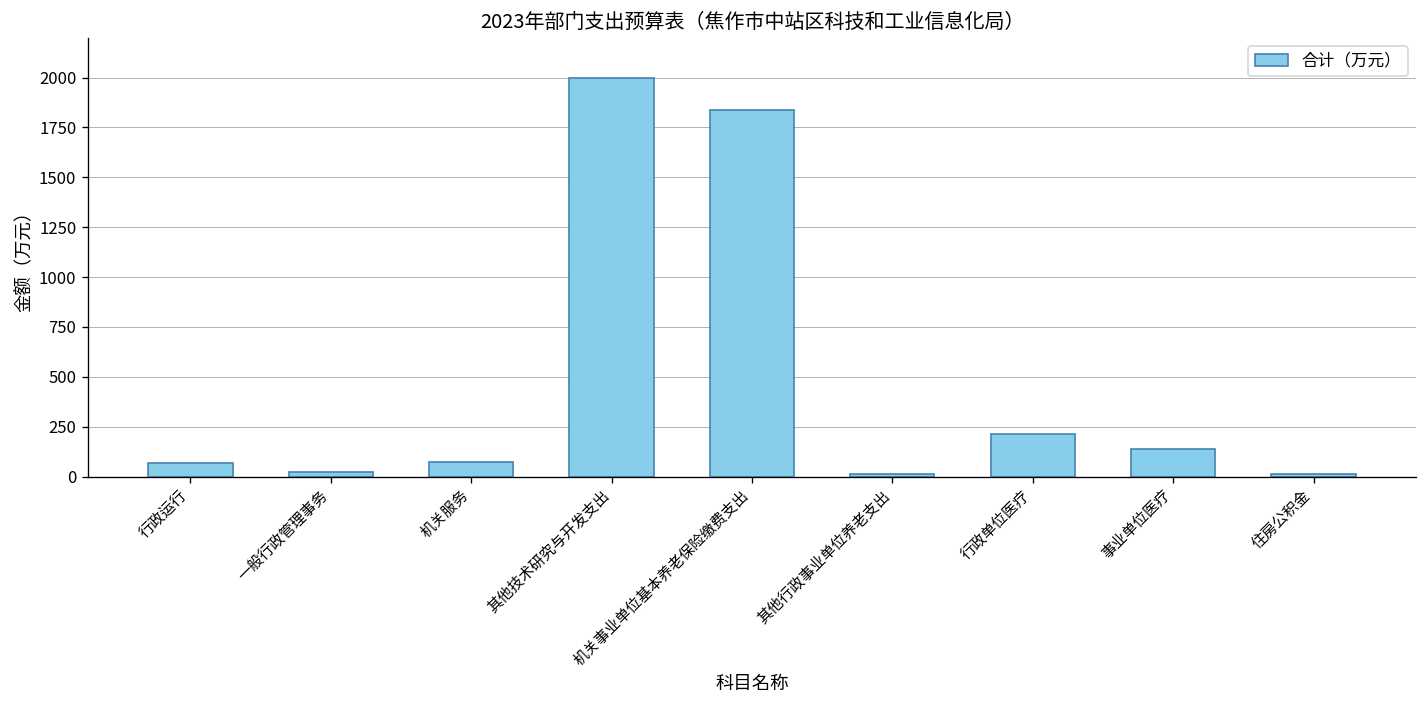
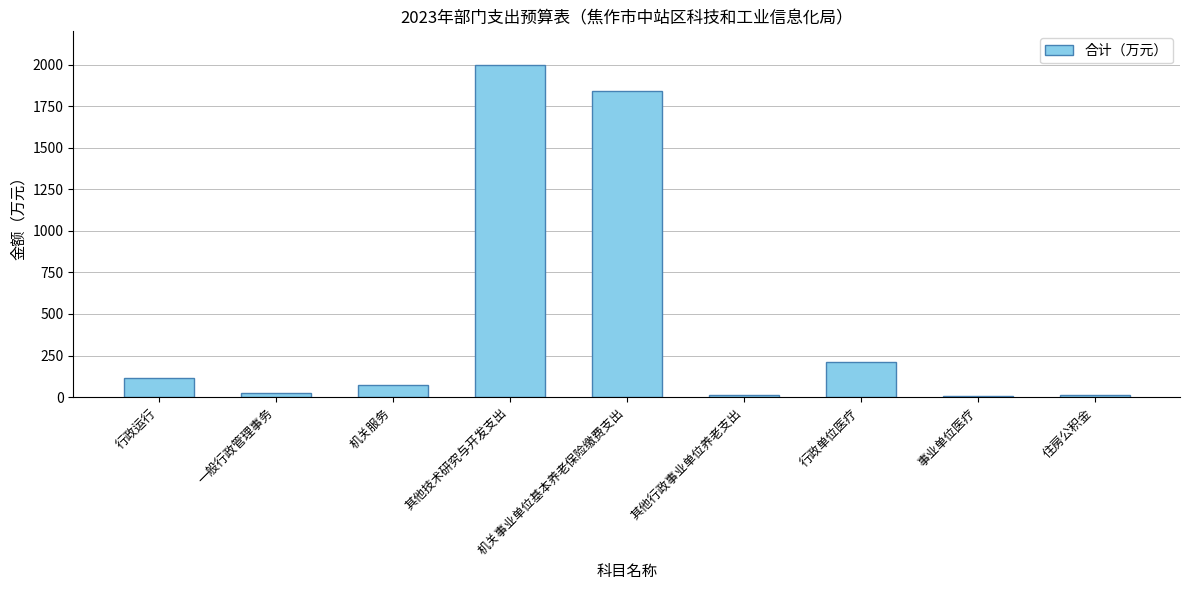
  {
-   "行政运行": 70,
+   "行政运行": 120,
    "一般行政管理事务": 30,
    "机关服务": 70,
    "其他技术研究与开发支出": 2000,
    "机关事业单位基本养老保险缴费支出": 1840,
    "行政单位医疗": 210,
-   "事业单位医疗": 140
+   "事业单位医疗": 0
  }
